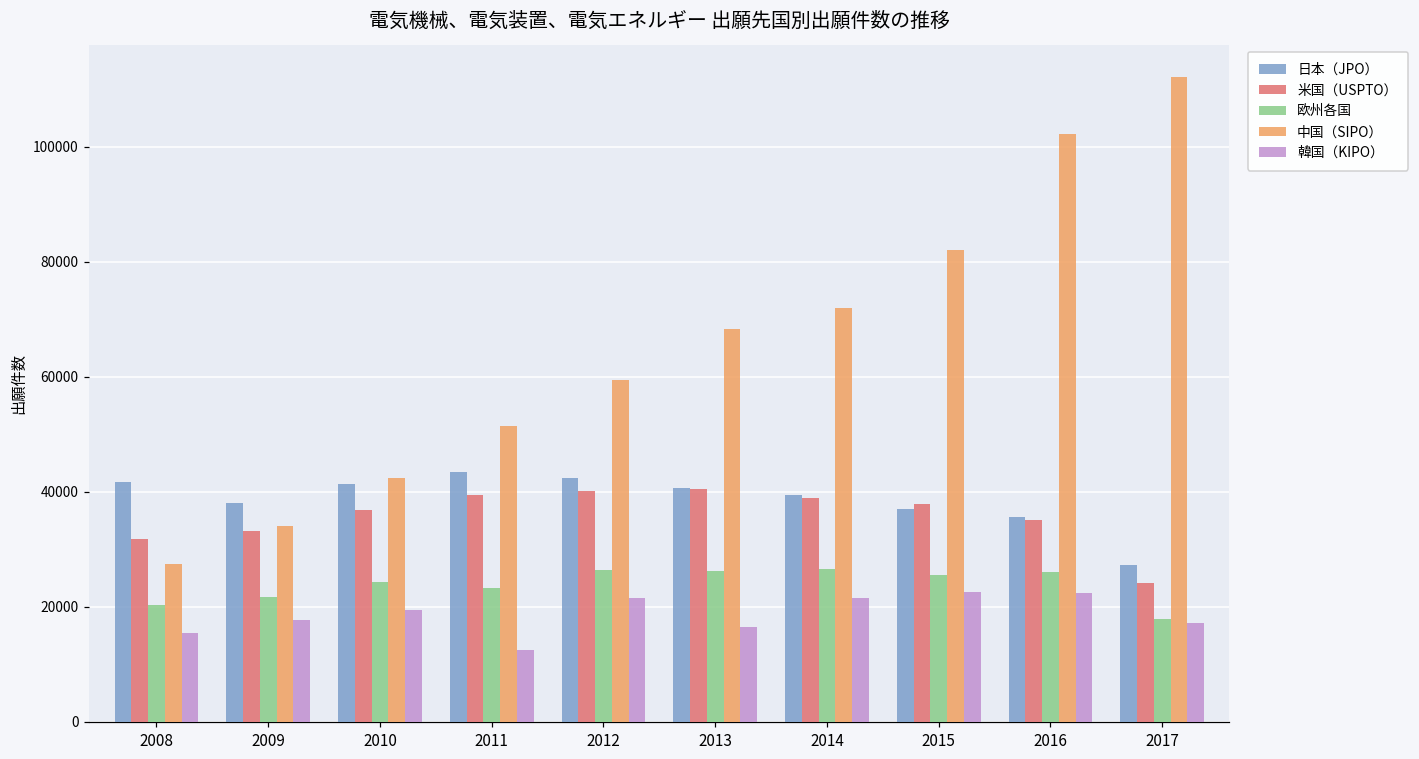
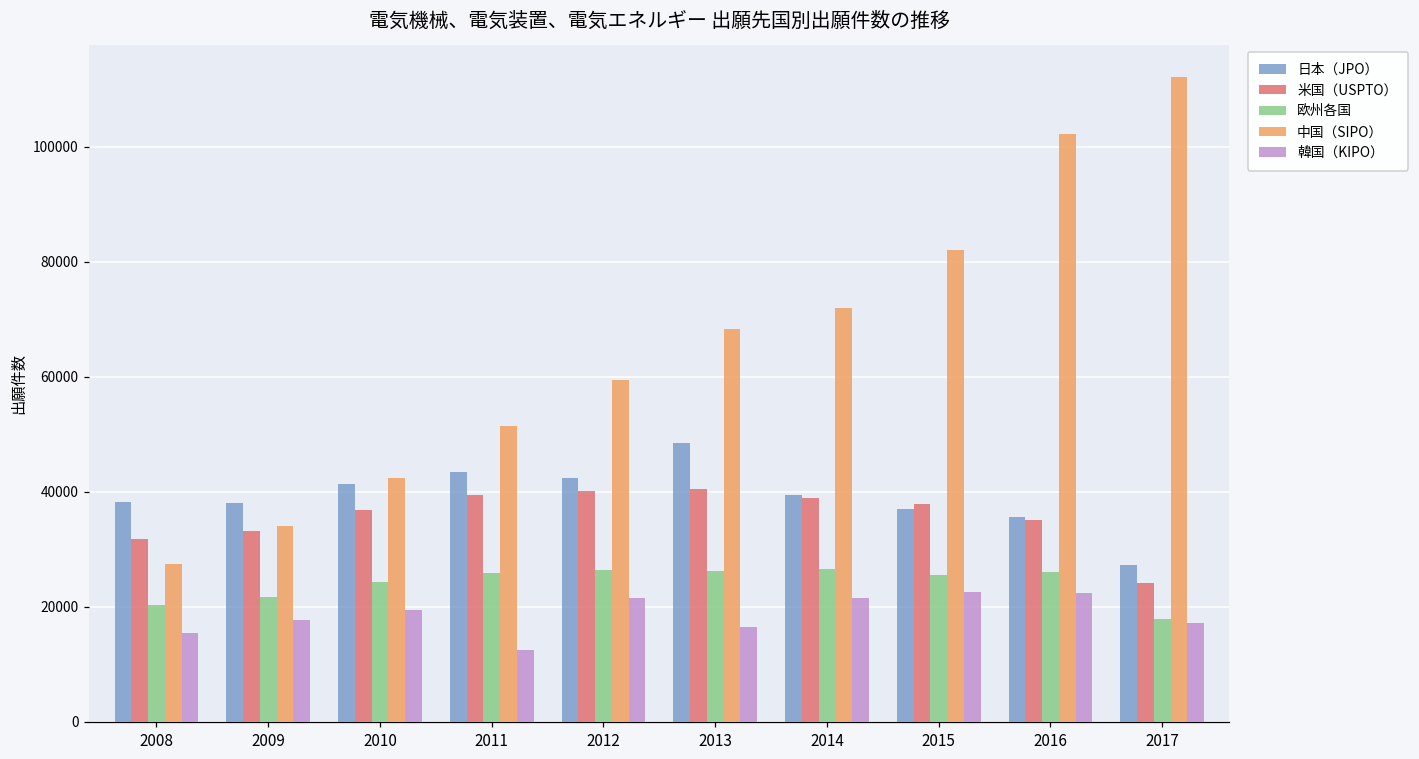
  {
    "日本（JPO）": {
-     "2008": 42000,
+     "2008": 38000,
      "2009": 38000,
      "2010": 41000,
      "2011": 43000,
      "2012": 42000,
-     "2013": 41000,
+     "2013": 48000,
      "2014": 39000,
      "2015": 37000,
      "2016": 36000,
      "2017": 27000
    },
    "欧州各国": {
      "2008": 20000,
      "2009": 22000,
      "2010": 24000,
-     "2011": 23000,
+     "2011": 26000,
      "2012": 26000,
      "2013": 26000,
      "2014": 27000,
      "2015": 26000,
      "2016": 26000,
      "2017": 18000
    },
    "韓国（KIPO）": {
      "2008": 16000,
      "2009": 18000,
      "2010": 19000,
      "2011": 12000,
      "2012": 21000,
      "2013": 17000,
      "2014": 21000,
      "2015": 23000,
      "2016": 22000,
      "2017": 17000
    }
  }
